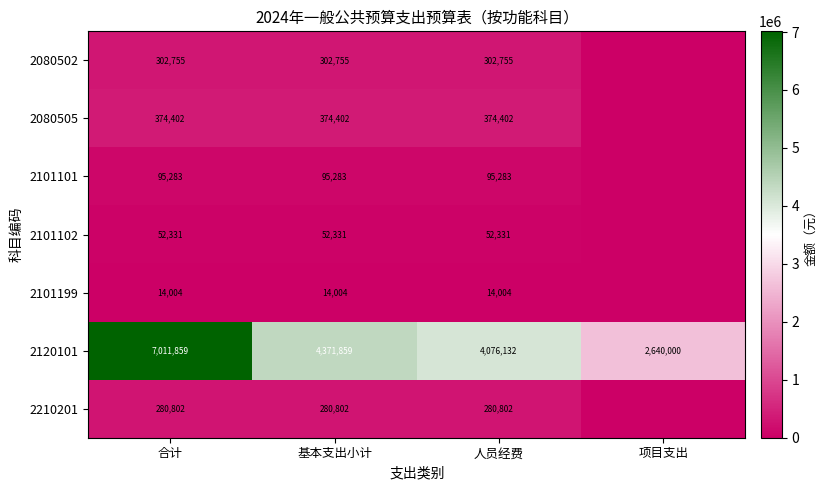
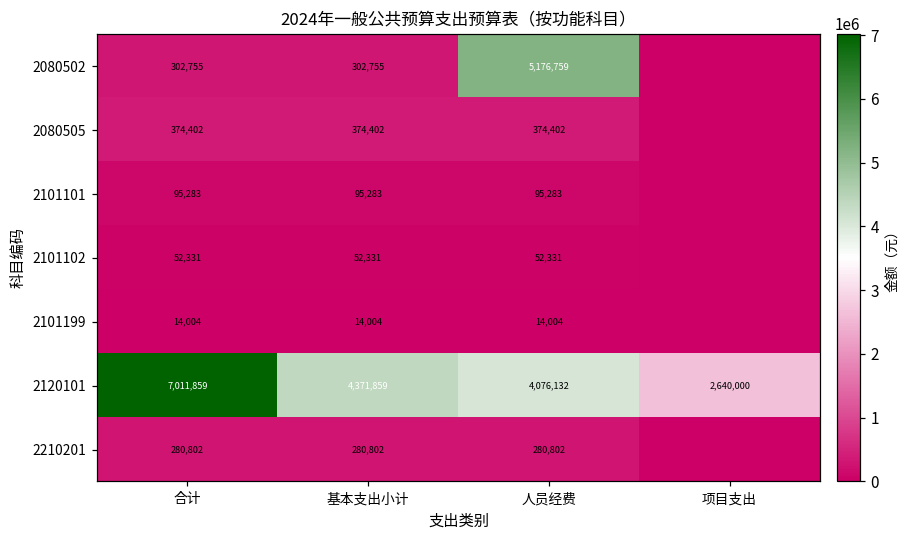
  {
    "2080502": {
      "合计": "302,755",
      "基本支出小计": "302,755",
-     "人员经费": "302,755"
+     "人员经费": "5,176,759"
    },
    "2080505": {
      "合计": "374,402",
      "基本支出小计": "374,402",
      "人员经费": "374,402"
    },
    "2101101": {
      "合计": "95,283",
      "基本支出小计": "95,283",
      "人员经费": "95,283"
    },
    "2101102": {
      "合计": "52,331",
      "基本支出小计": "52,331",
      "人员经费": "52,331"
    },
    "2101199": {
      "合计": "14,004",
      "基本支出小计": "14,004",
      "人员经费": "14,004"
    },
    "2120101": {
      "合计": "7,011,859",
      "基本支出小计": "4,371,859",
      "人员经费": "4,076,132",
      "项目支出": "2,640,000"
    },
    "2210201": {
      "合计": "280,802",
      "基本支出小计": "280,802",
      "人员经费": "280,802"
    }
  }
